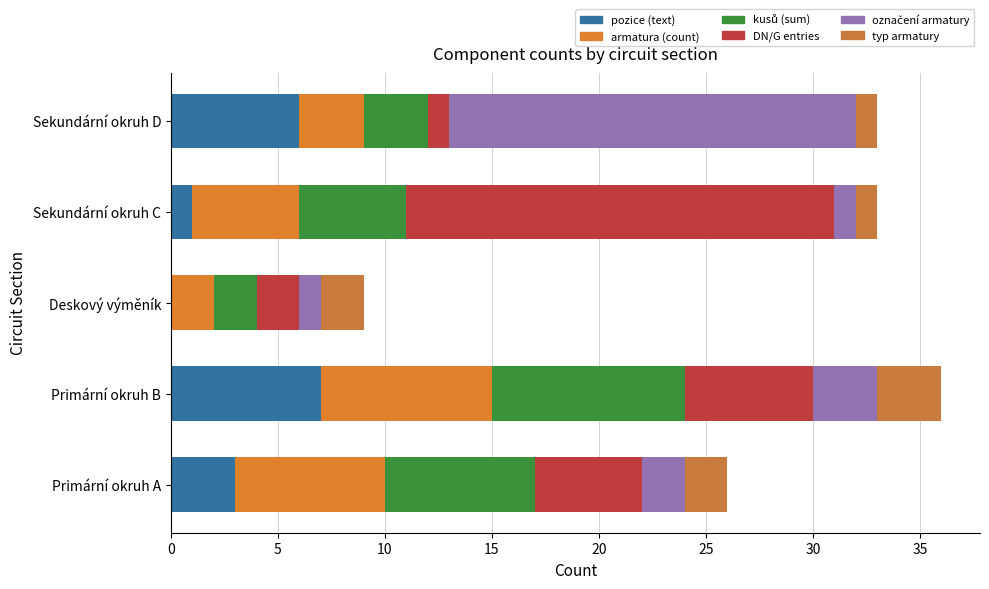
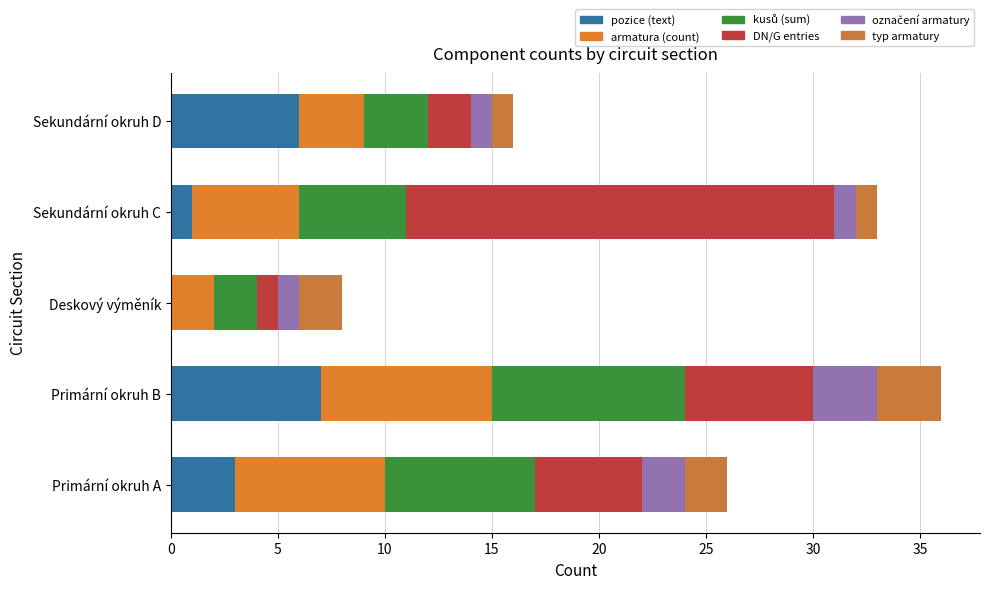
  {
    "pozice (text)": {
      "Sekundární okruh D": 6,
      "Sekundární okruh C": 1,
      "Deskový výměník": 0,
      "Primární okruh B": 7,
      "Primární okruh A": 3
    },
    "kusů (sum)": {
      "Sekundární okruh D": 3,
      "Sekundární okruh C": 5,
      "Deskový výměník": 2,
      "Primární okruh B": 9,
      "Primární okruh A": 7
    },
    "DN/G entries": {
-     "Sekundární okruh D": 1,
+     "Sekundární okruh D": 2,
      "Sekundární okruh C": 20,
-     "Deskový výměník": 2,
+     "Deskový výměník": 1,
      "Primární okruh B": 6,
      "Primární okruh A": 5
    },
    "označení armatury": {
-     "Sekundární okruh D": 19,
+     "Sekundární okruh D": 1,
      "Sekundární okruh C": 1,
      "Deskový výměník": 1,
      "Primární okruh B": 3,
      "Primární okruh A": 2
    }
  }
